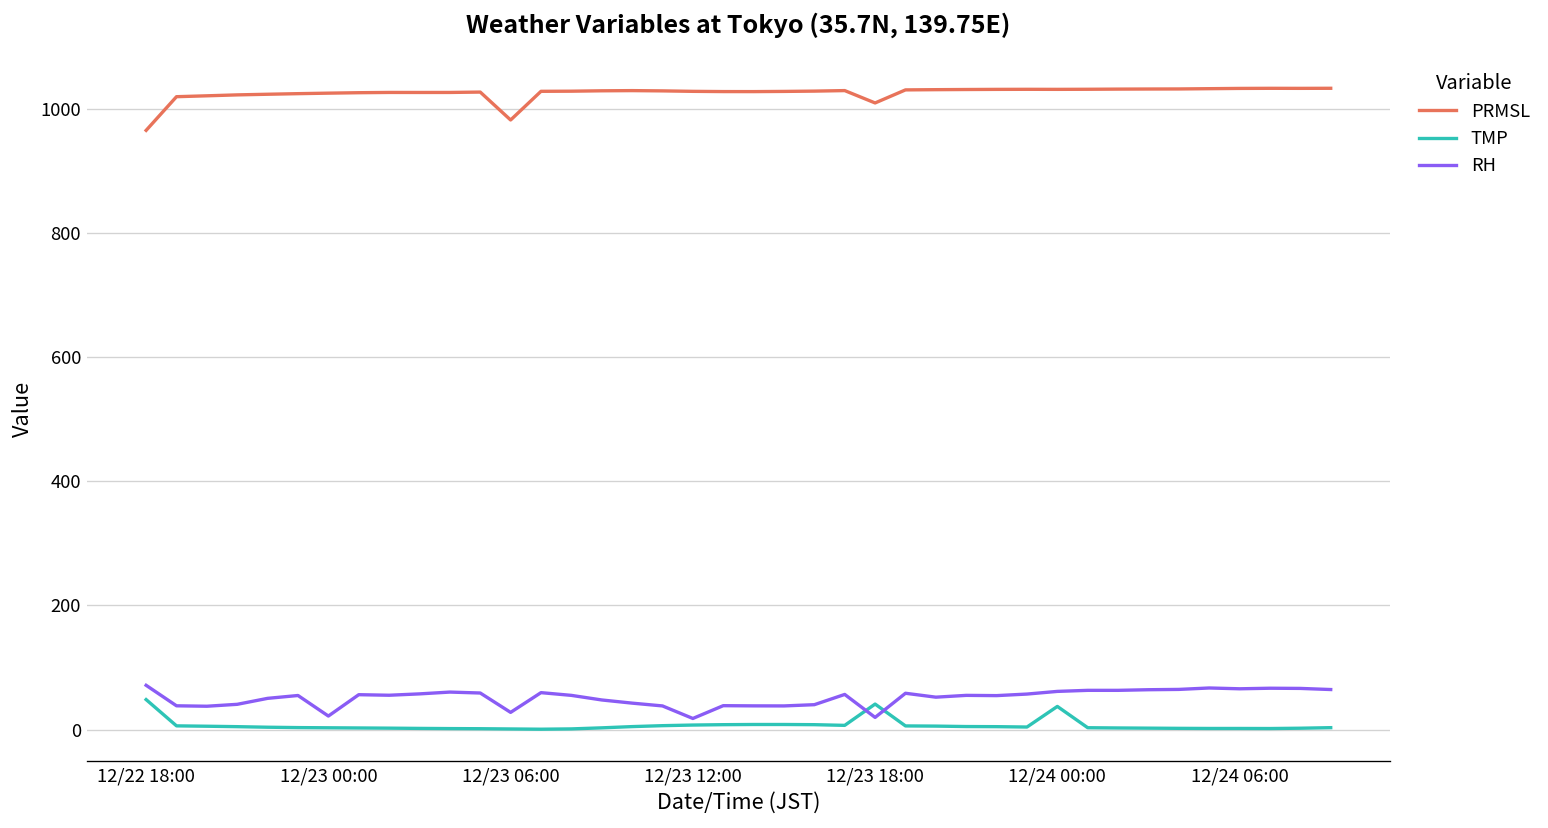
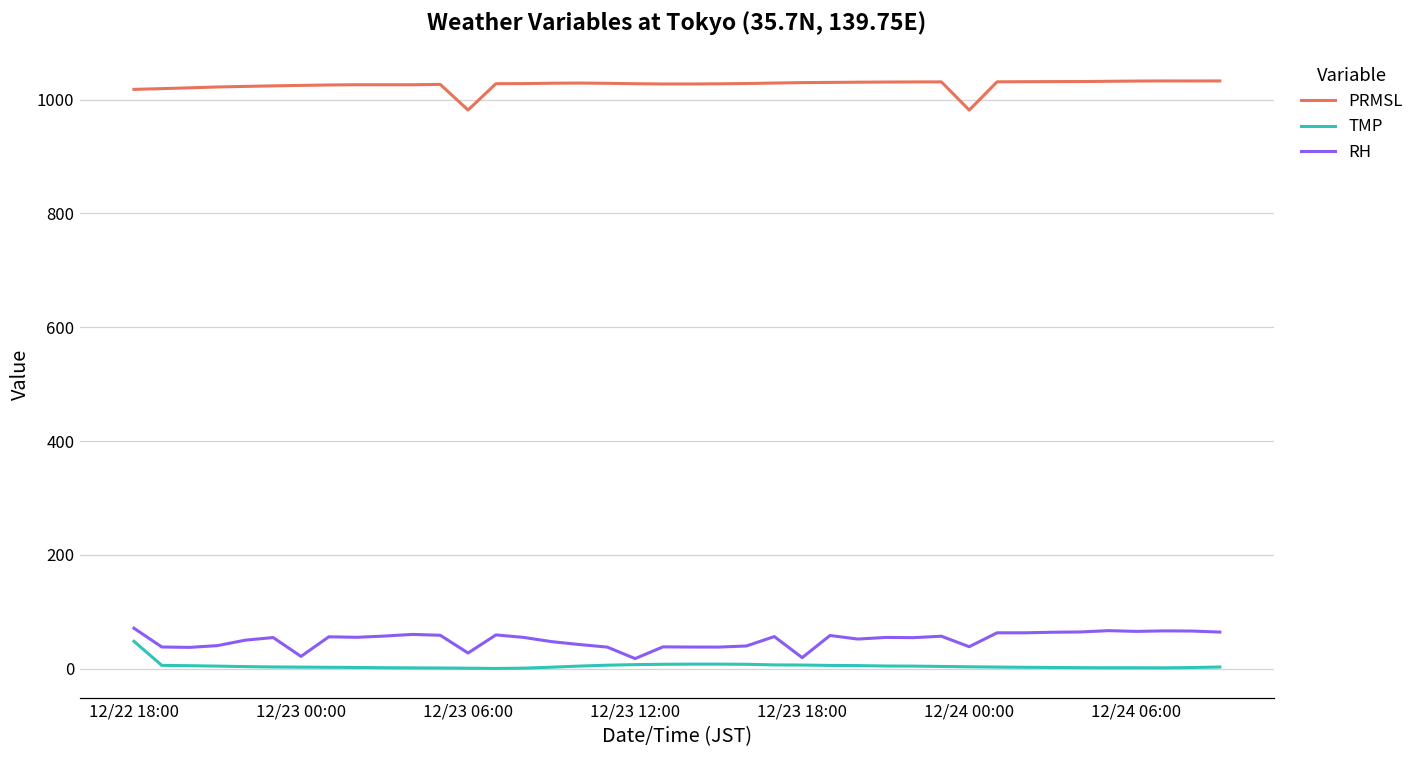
  {
    "PRMSL": {
-     "12/22 18:00": 960,
+     "12/22 18:00": 1020,
      "12/23 00:00": 1020,
      "12/23 06:00": 980,
      "12/23 12:00": 1030,
-     "12/23 18:00": 1010,
-     "12/24 00:00": 1030,
+     "12/23 18:00": 1030,
+     "12/24 00:00": 980,
      "12/24 06:00": 1030
    },
    "TMP": {
      "12/22 18:00": 50,
      "12/23 00:00": 0,
      "12/23 06:00": 0,
      "12/23 12:00": 10,
-     "12/23 18:00": 40,
-     "12/24 00:00": 40,
+     "12/23 18:00": 10,
+     "12/24 00:00": 0,
      "12/24 06:00": 0
    },
    "RH": {
      "12/22 18:00": 70,
      "12/23 00:00": 20,
      "12/23 06:00": 30,
      "12/23 12:00": 20,
      "12/23 18:00": 20,
-     "12/24 00:00": 60,
+     "12/24 00:00": 40,
      "12/24 06:00": 70
    }
  }
